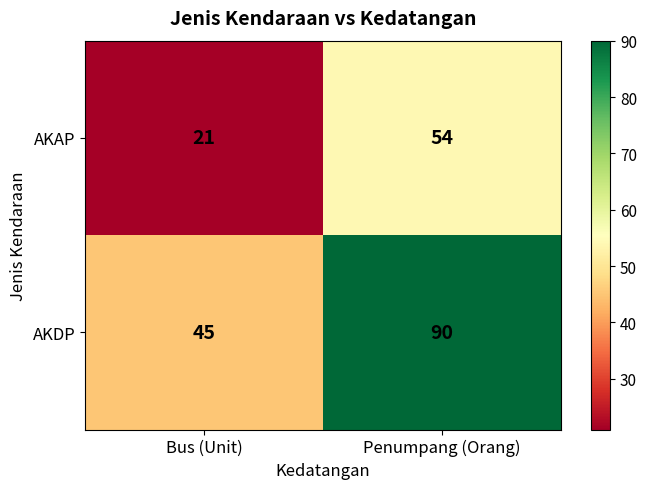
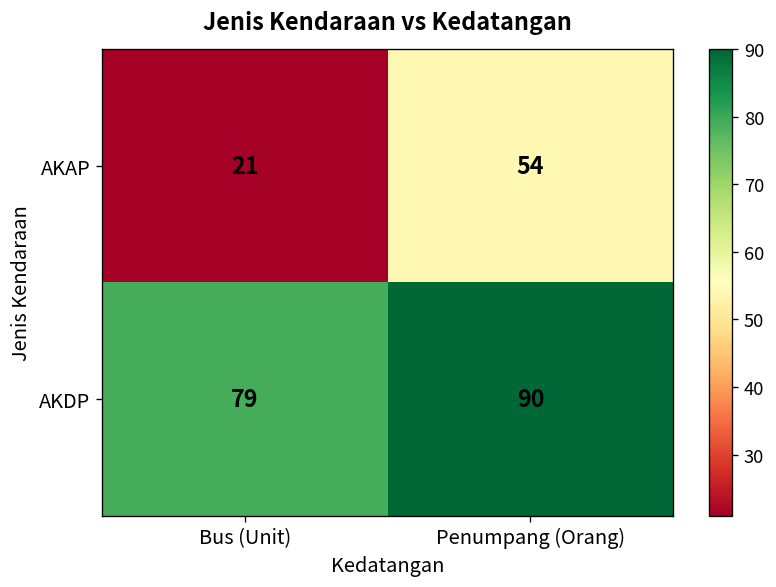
  {
    "AKAP": {
      "Bus (Unit)": 21,
      "Penumpang (Orang)": 54
    },
    "AKDP": {
-     "Bus (Unit)": 45,
+     "Bus (Unit)": 79,
      "Penumpang (Orang)": 90
    }
  }
